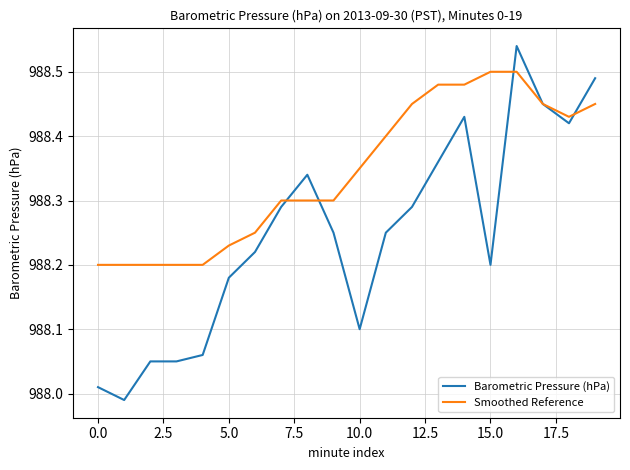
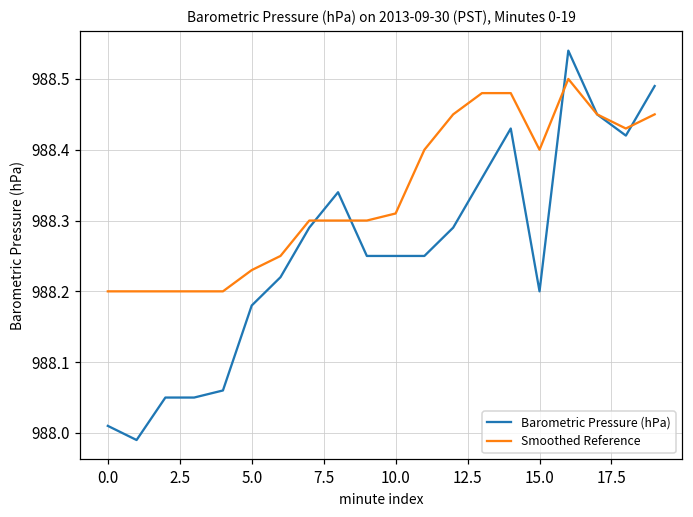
  {
    "Barometric Pressure (hPa)": {
      "0.0": 988.01,
      "5.0": 988.18,
-     "10.0": 988.10,
+     "10.0": 988.25,
      "15.0": 988.20
    },
    "Smoothed Reference": {
      "0.0": 988.20,
      "5.0": 988.23,
-     "10.0": 988.35,
-     "15.0": 988.5
+     "10.0": 988.31,
+     "15.0": 988.4
    }
  }
